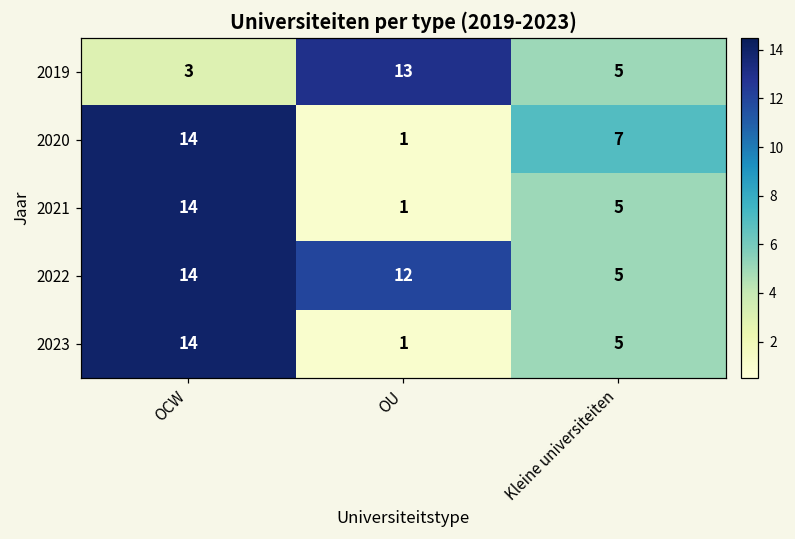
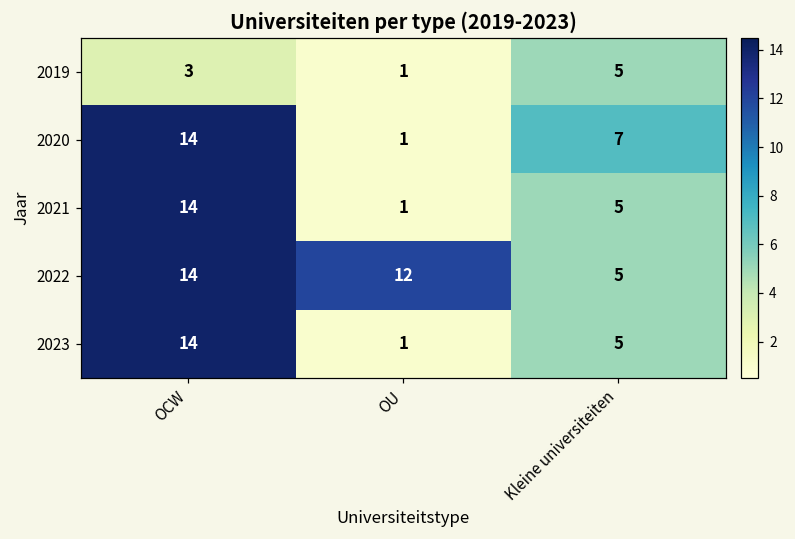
  {
    "2019": {
      "OCW": 3,
-     "OU": 13,
+     "OU": 1,
      "Kleine universiteiten": 5
    },
    "2020": {
      "OCW": 14,
      "OU": 1,
      "Kleine universiteiten": 7
    },
    "2021": {
      "OCW": 14,
      "OU": 1,
      "Kleine universiteiten": 5
    },
    "2022": {
      "OCW": 14,
      "OU": 12,
      "Kleine universiteiten": 5
    },
    "2023": {
      "OCW": 14,
      "OU": 1,
      "Kleine universiteiten": 5
    }
  }
